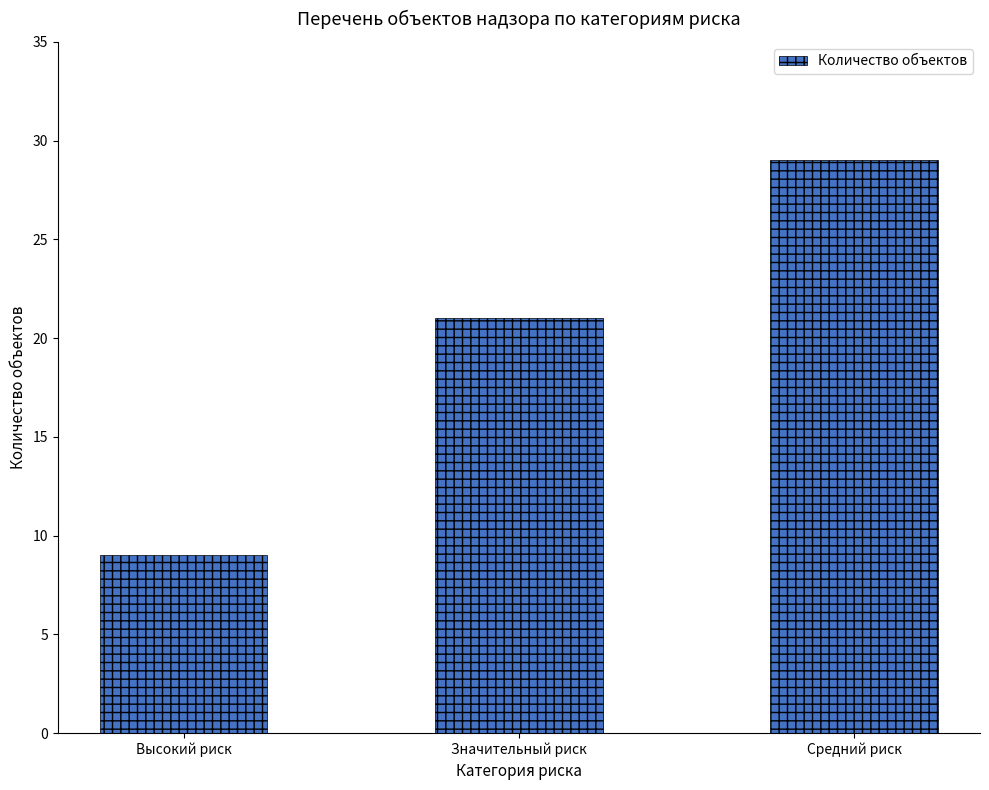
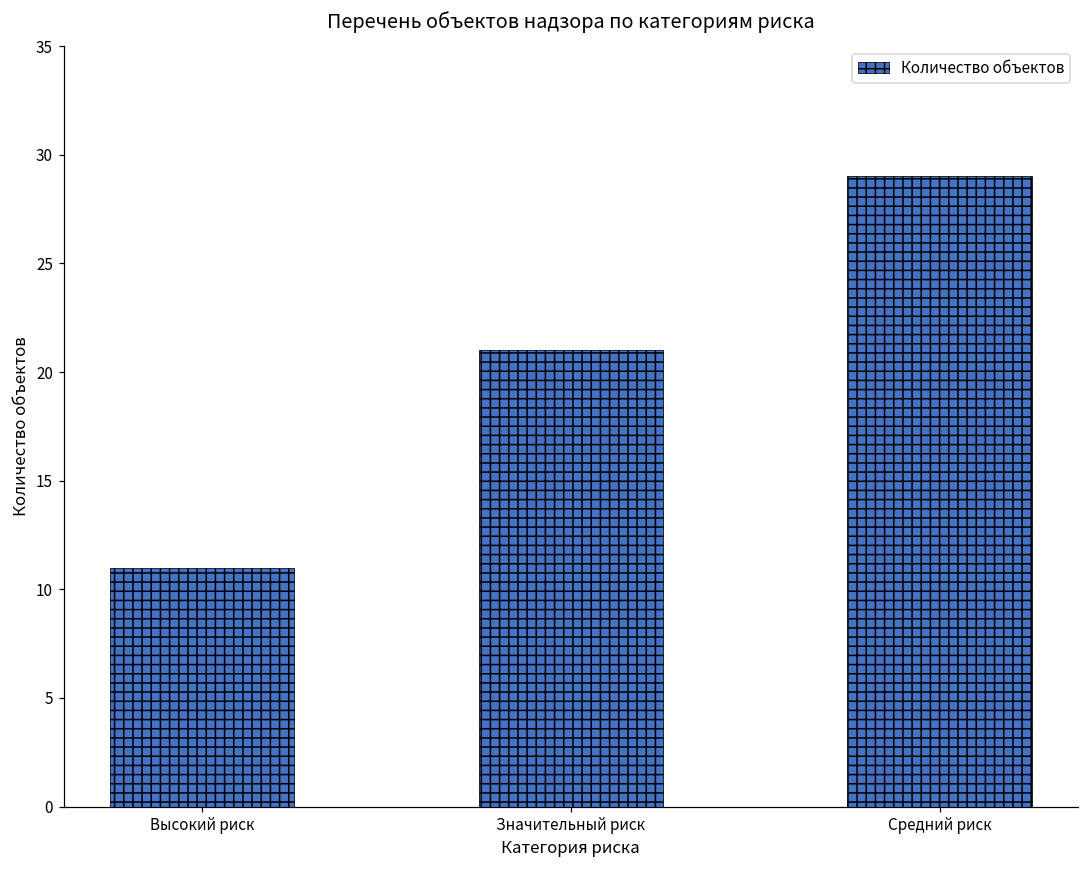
  {
-   "Высокий риск": 9,
+   "Высокий риск": 11,
    "Значительный риск": 21,
    "Средний риск": 29
  }
